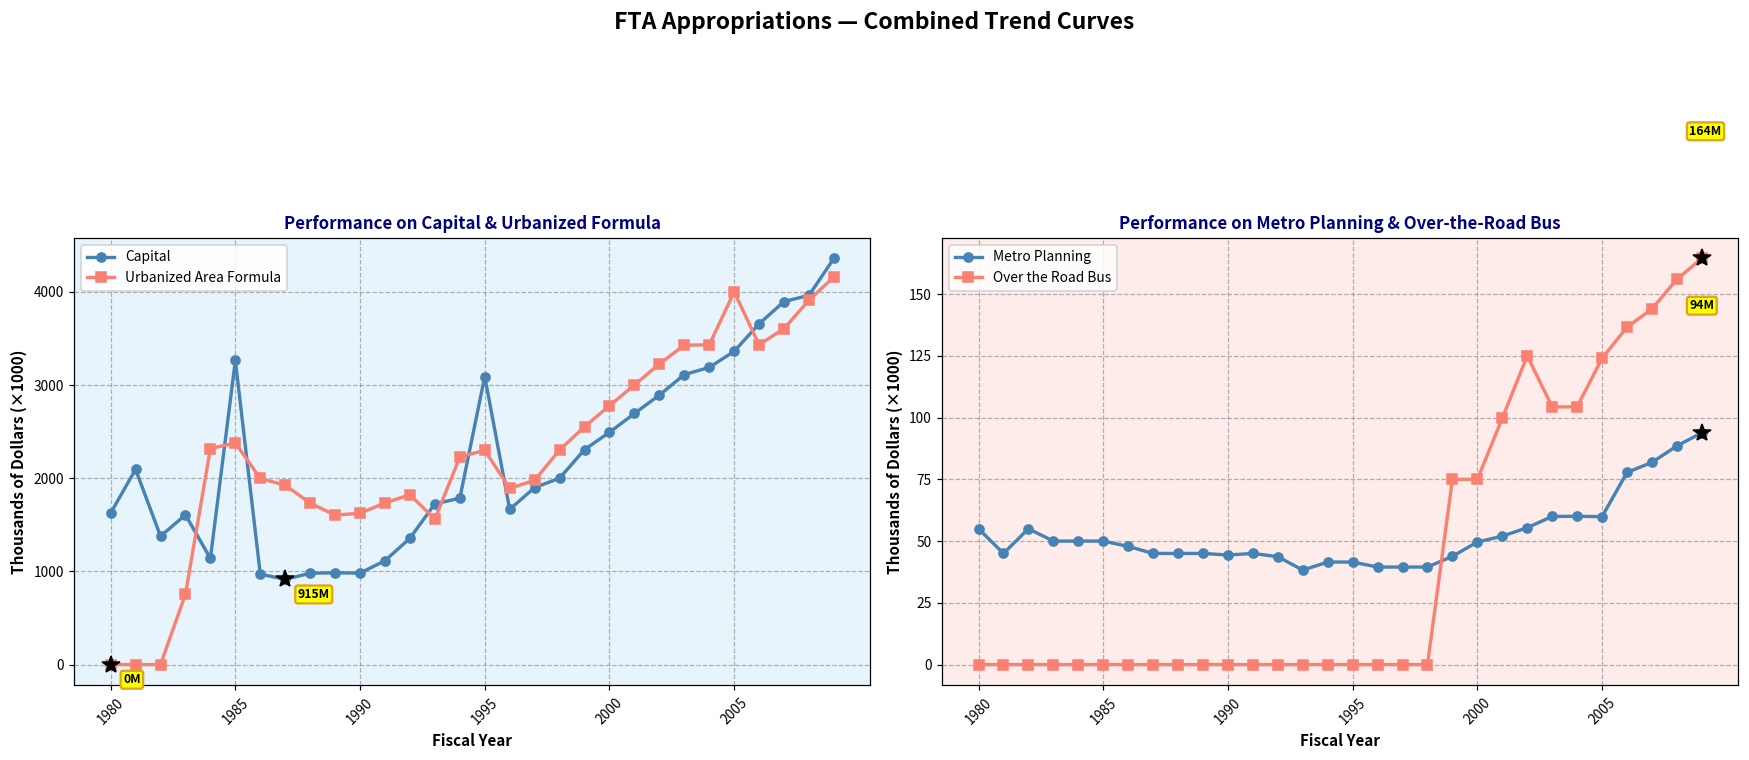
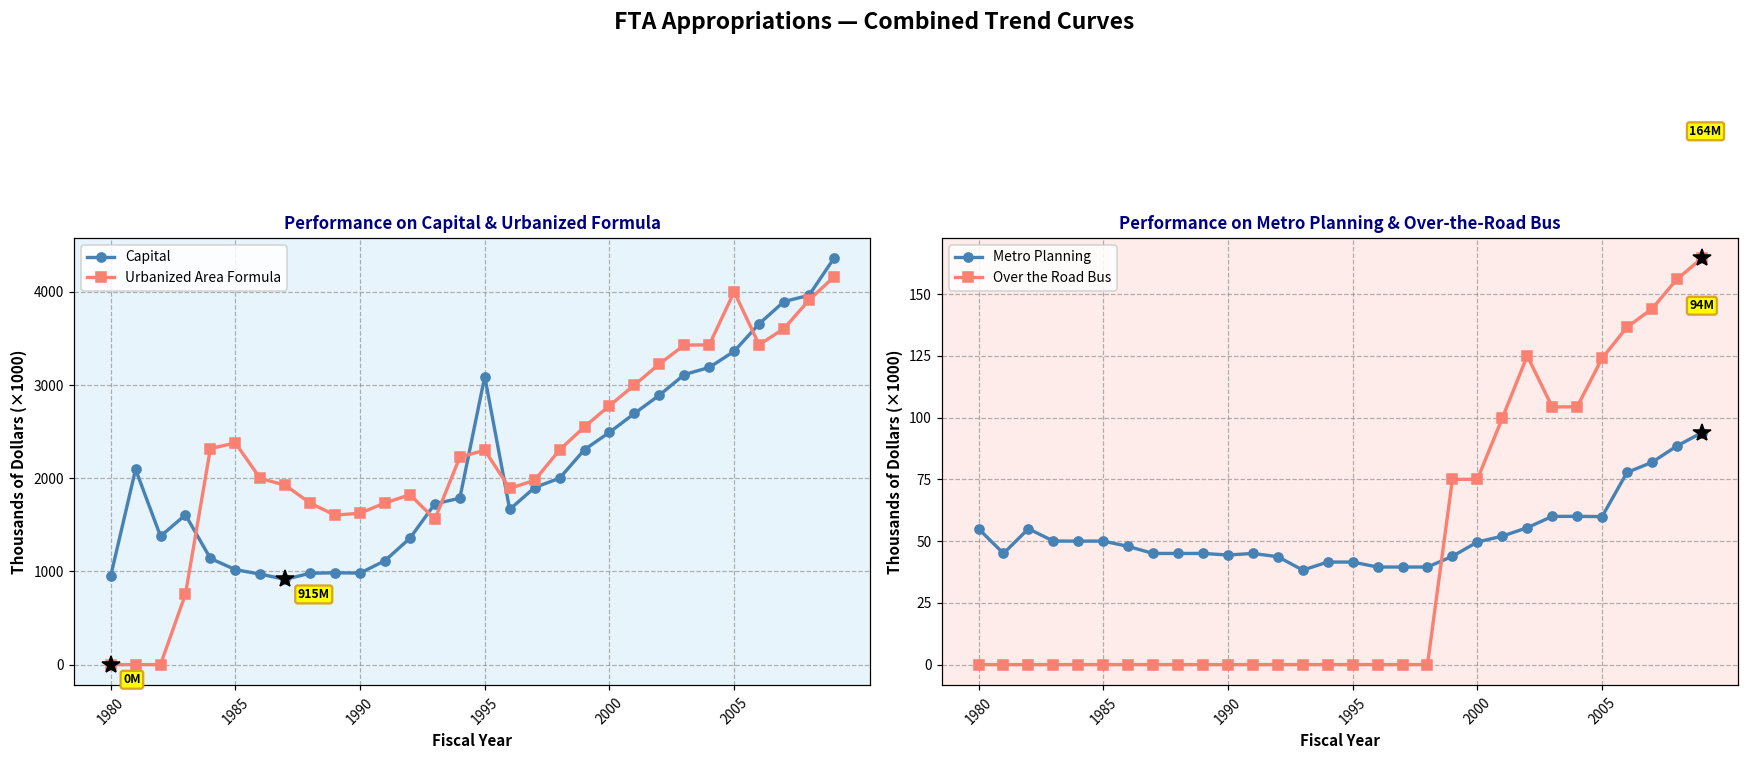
  {
    "Performance on Capital & Urbanized Formula": {
      "Capital": {
-       "1980": 1600,
-       "1985": 3300,
+       "1980": 900,
+       "1985": 1000,
        "1990": 1000,
        "1995": 3100,
        "2000": 2500,
        "2005": 3400
      },
      "Urbanized Area Formula": {
        "1985": 2400,
        "1990": 1600,
        "1995": 2300,
        "2000": 2800,
        "2005": 4000
      }
    },
    "Performance on Metro Planning & Over-the-Road Bus": {
      "Metro Planning": {
        "1980": 55,
        "1985": 50,
        "1990": 44,
        "1995": 42,
        "2000": 50,
        "2005": 60
      },
      "Over the Road Bus": {
        "1980": 0,
        "1985": 0,
        "1990": 0,
        "1995": 0,
        "2000": 75,
        "2005": 124
      }
    }
  }
